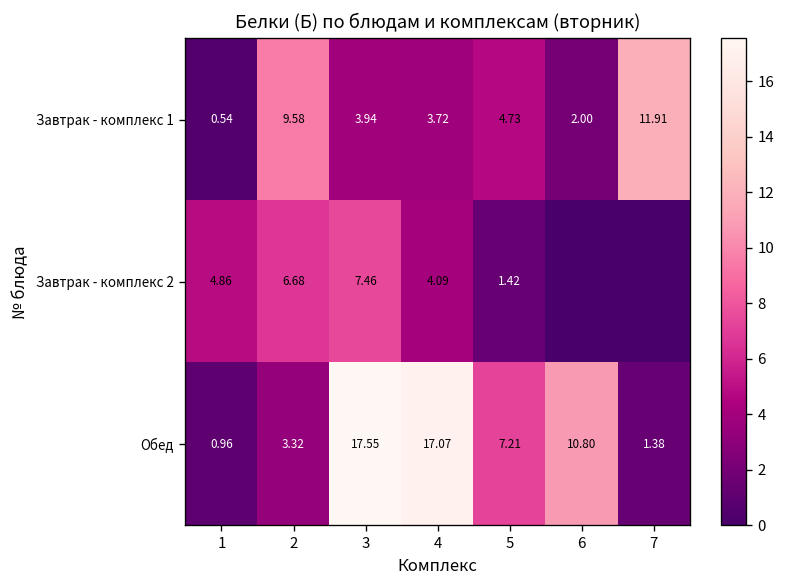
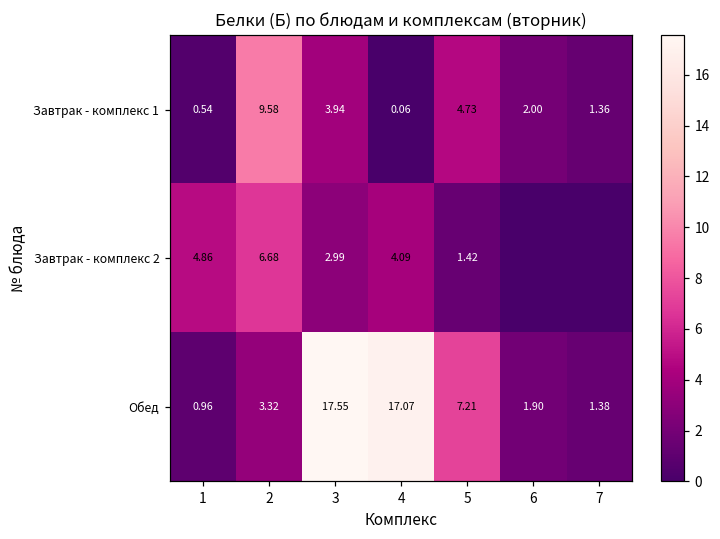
  {
    "Завтрак - комплекс 1": {
      "1": 0.54,
      "2": 9.58,
      "3": 3.94,
-     "4": 3.72,
+     "4": 0.06,
      "5": 4.73,
      "6": 2.00,
-     "7": 11.91
+     "7": 1.36
    },
    "Завтрак - комплекс 2": {
      "1": 4.86,
      "2": 6.68,
-     "3": 7.46,
+     "3": 2.99,
      "4": 4.09,
      "5": 1.42
    },
    "Обед": {
      "1": 0.96,
      "2": 3.32,
      "3": 17.55,
      "4": 17.07,
      "5": 7.21,
-     "6": 10.80,
+     "6": 1.90,
      "7": 1.38
    }
  }
